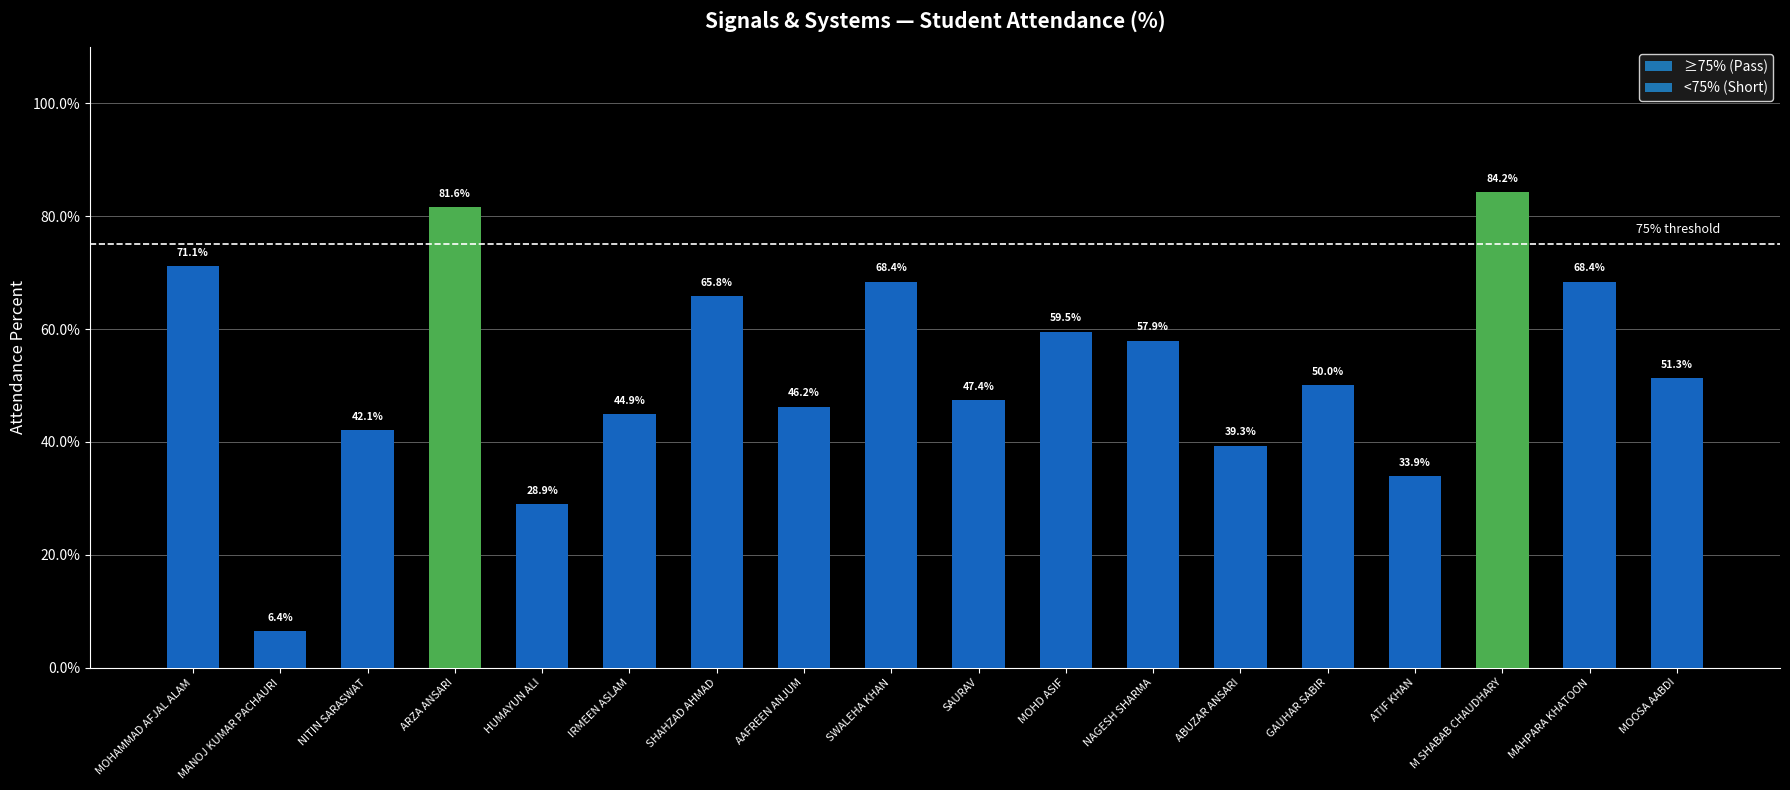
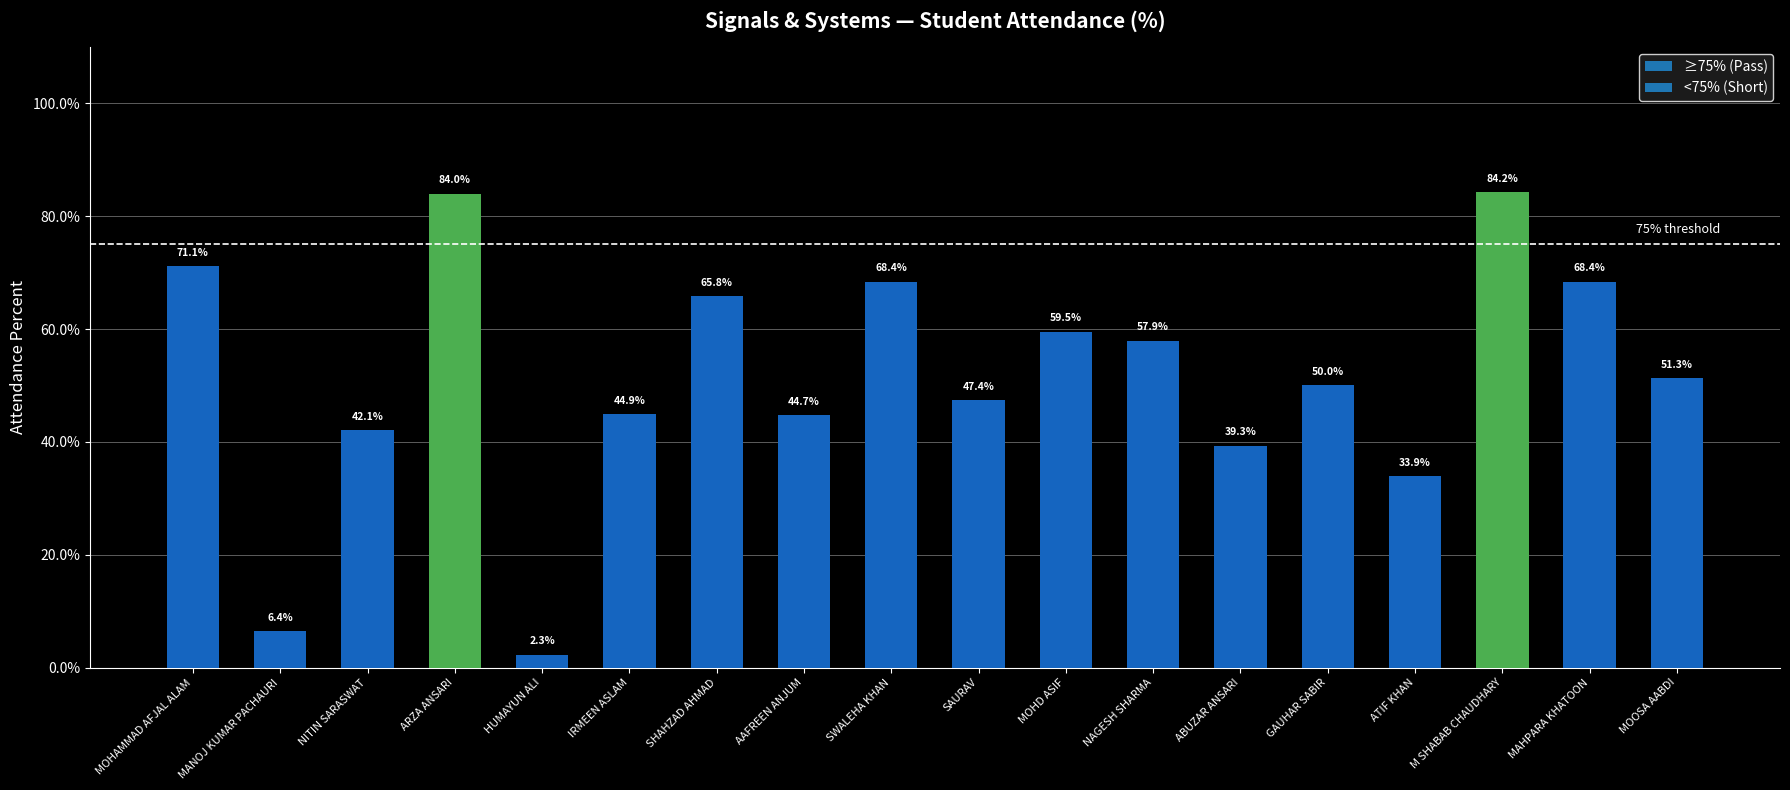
  {
    "MOHAMMAD AFJAL ALAM": "71.1%",
    "MANOJ KUMAR PACHAURI": "6.4%",
    "NITIN SARASWAT": "42.1%",
-   "ARZA ANSARI": "81.6%",
-   "HUMAYUN ALI": "28.9%",
+   "ARZA ANSARI": "84.0%",
+   "HUMAYUN ALI": "2.3%",
    "IRMEEN ASLAM": "44.9%",
    "SHAHZAD AHMAD": "65.8%",
-   "AAFREEN ANJUM": "46.2%",
+   "AAFREEN ANJUM": "44.7%",
    "SWALEHA KHAN": "68.4%",
    "SAURAV": "47.4%",
    "MOHD ASIF": "59.5%",
    "NAGESH SHARMA": "57.9%",
    "ABUZAR ANSARI": "39.3%",
    "GAUHAR SABIR": "50.0%",
    "ATIF KHAN": "33.9%",
    "M SHABAB CHAUDHARY": "84.2%",
    "MAHPARA KHATOON": "68.4%",
    "MOOSA AABDI": "51.3%"
  }
